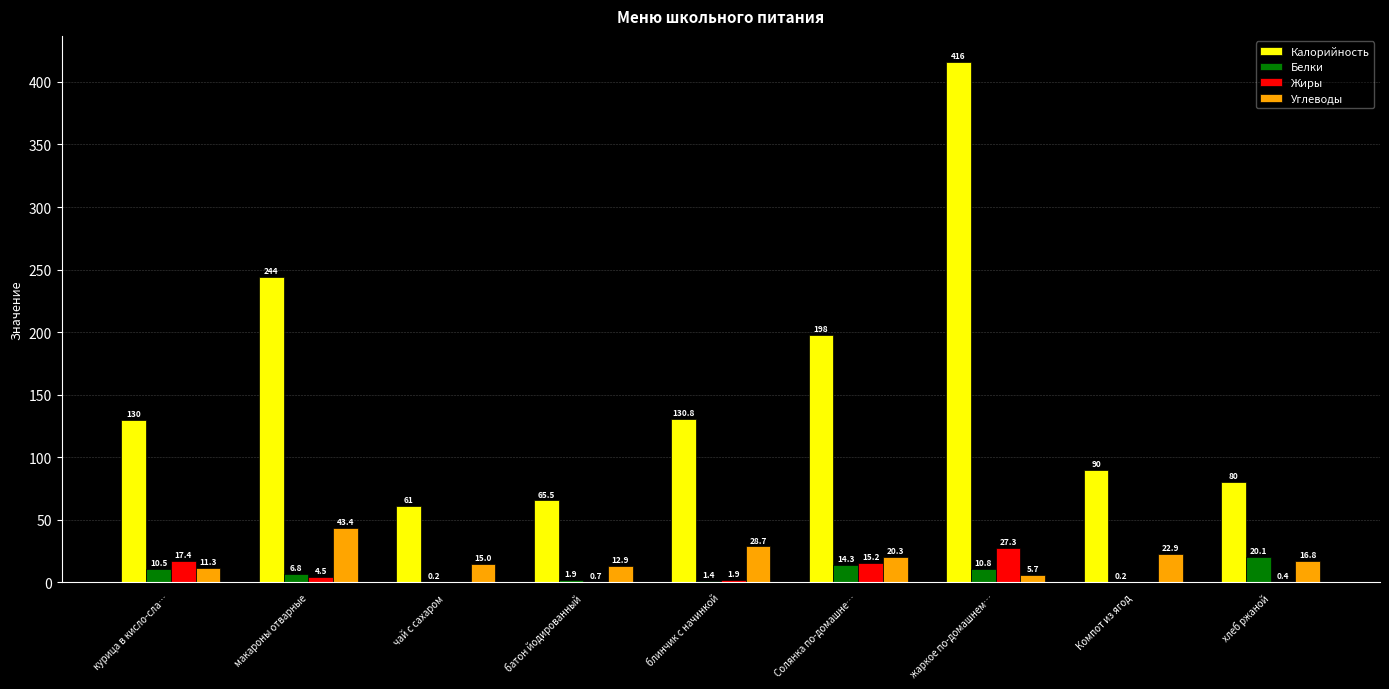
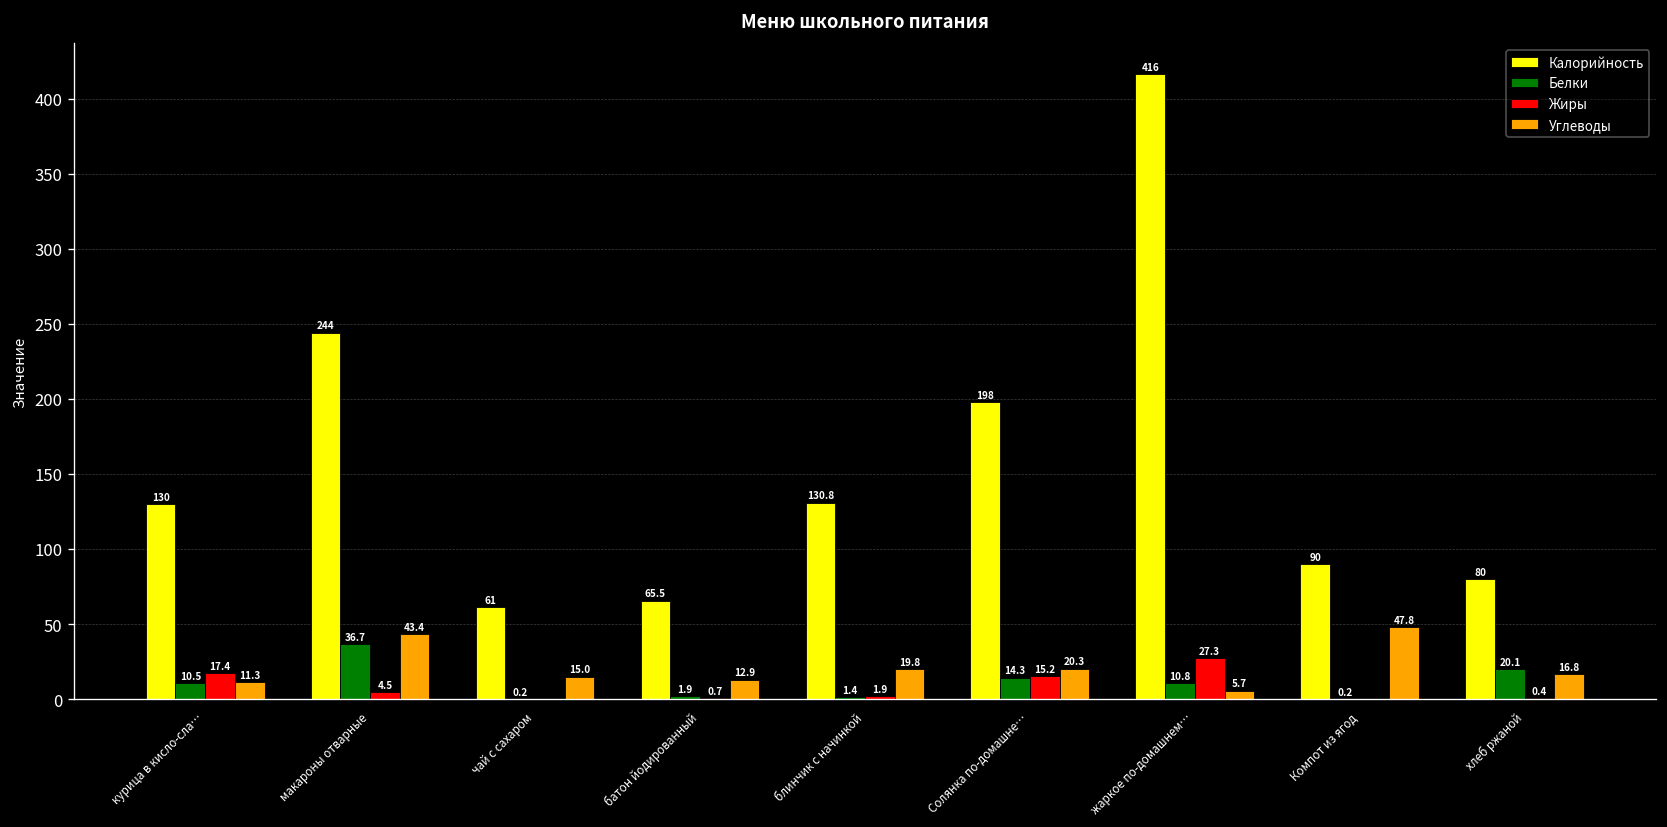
  {
    "Калорийность": {
      "курица в кисло-сла…": 130,
      "макароны отварные": 244,
      "чай с сахаром": 61,
      "батон йодированный": 65.5,
      "блинчик с начинкой": 130.8,
      "Солянка по-домашне…": 198,
      "жаркое по-домашнем…": 416,
      "Компот из ягод": 90,
      "хлеб ржаной": 80
    },
    "Белки": {
      "курица в кисло-сла…": 10.5,
-     "макароны отварные": 6.8,
+     "макароны отварные": 36.7,
      "чай с сахаром": 0.2,
      "батон йодированный": 1.9,
      "блинчик с начинкой": 1.4,
      "Солянка по-домашне…": 14.3,
      "жаркое по-домашнем…": 10.8,
      "Компот из ягод": 0.2,
      "хлеб ржаной": 20.1
    },
    "Жиры": {
      "курица в кисло-сла…": 17.4,
      "макароны отварные": 4.5,
      "батон йодированный": 0.7,
      "блинчик с начинкой": 1.9,
      "Солянка по-домашне…": 15.2,
      "жаркое по-домашнем…": 27.3,
      "хлеб ржаной": 0.4
    },
    "Углеводы": {
      "курица в кисло-сла…": 11.3,
      "макароны отварные": 43.4,
      "чай с сахаром": 15.0,
      "батон йодированный": 12.9,
-     "блинчик с начинкой": 28.7,
+     "блинчик с начинкой": 19.8,
      "Солянка по-домашне…": 20.3,
      "жаркое по-домашнем…": 5.7,
-     "Компот из ягод": 22.9,
+     "Компот из ягод": 47.8,
      "хлеб ржаной": 16.8
    }
  }
